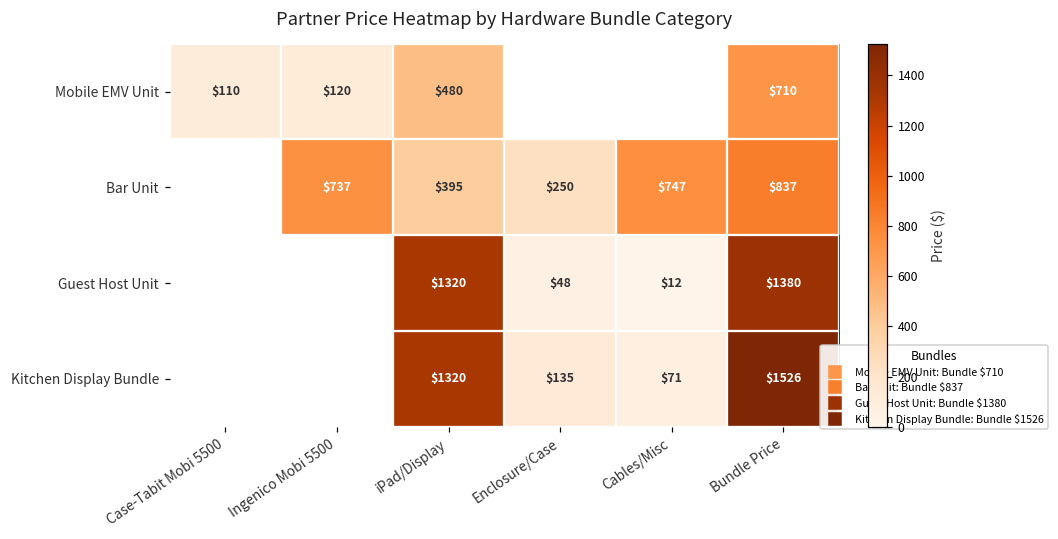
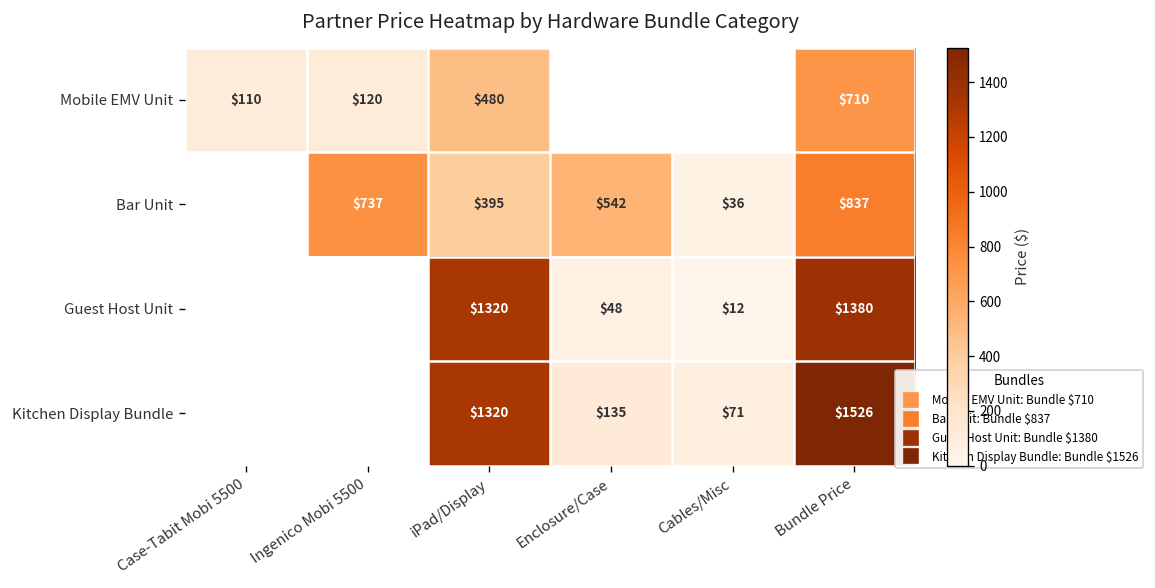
  {
    "Mobile EMV Unit": {
      "Case-Tabit Mobi 5500": "$110",
      "Ingenico Mobi 5500": "$120",
      "iPad/Display": "$480",
      "Bundle Price": "$710"
    },
    "Bar Unit": {
      "Ingenico Mobi 5500": "$737",
      "iPad/Display": "$395",
-     "Enclosure/Case": "$250",
-     "Cables/Misc": "$747",
+     "Enclosure/Case": "$542",
+     "Cables/Misc": "$36",
      "Bundle Price": "$837"
    },
    "Guest Host Unit": {
      "iPad/Display": "$1320",
      "Enclosure/Case": "$48",
      "Cables/Misc": "$12",
      "Bundle Price": "$1380"
    },
    "Kitchen Display Bundle": {
      "iPad/Display": "$1320",
      "Enclosure/Case": "$135",
      "Cables/Misc": "$71",
      "Bundle Price": "$1526"
    }
  }
